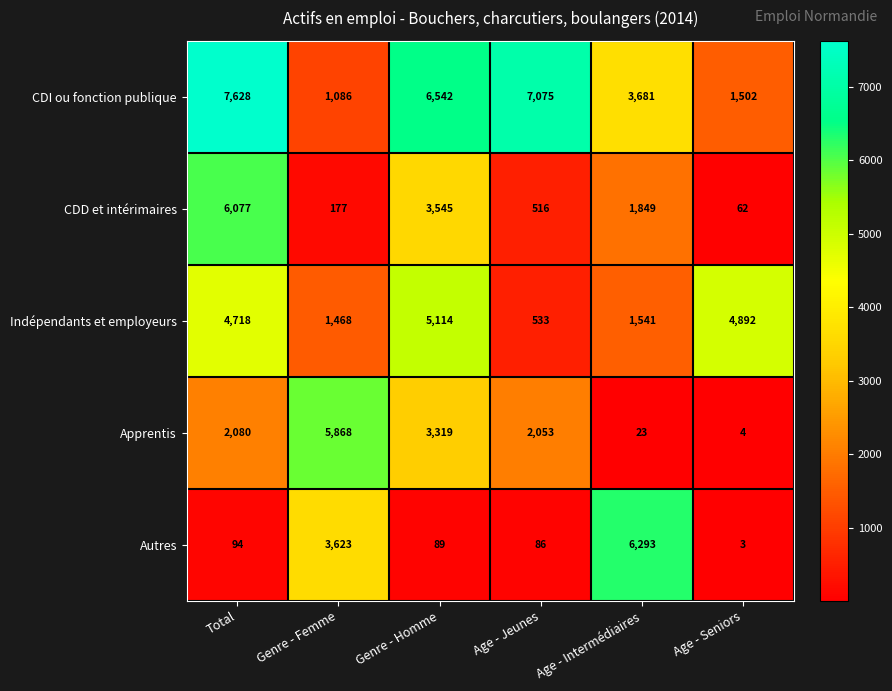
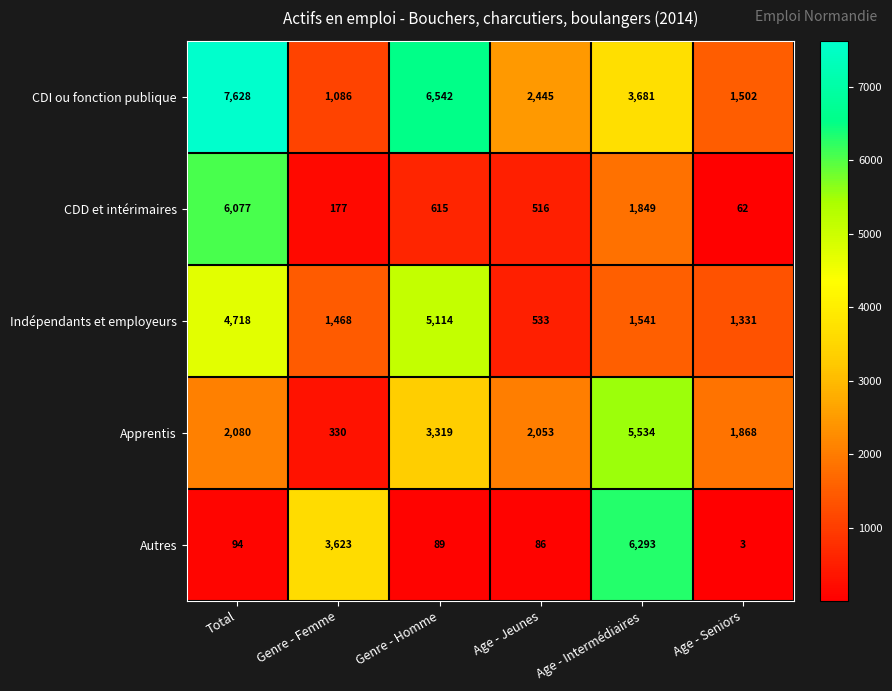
  {
    "CDI ou fonction publique": {
      "Total": "7,628",
      "Genre - Femme": "1,086",
      "Genre - Homme": "6,542",
-     "Age - Jeunes": "7,075",
+     "Age - Jeunes": "2,445",
      "Age - Intermédiaires": "3,681",
      "Age - Seniors": "1,502"
    },
    "CDD et intérimaires": {
      "Total": "6,077",
      "Genre - Femme": "177",
-     "Genre - Homme": "3,545",
+     "Genre - Homme": "615",
      "Age - Jeunes": "516",
      "Age - Intermédiaires": "1,849",
      "Age - Seniors": "62"
    },
    "Indépendants et employeurs": {
      "Total": "4,718",
      "Genre - Femme": "1,468",
      "Genre - Homme": "5,114",
      "Age - Jeunes": "533",
      "Age - Intermédiaires": "1,541",
-     "Age - Seniors": "4,892"
+     "Age - Seniors": "1,331"
    },
    "Apprentis": {
      "Total": "2,080",
-     "Genre - Femme": "5,868",
+     "Genre - Femme": "330",
      "Genre - Homme": "3,319",
      "Age - Jeunes": "2,053",
-     "Age - Intermédiaires": "23",
-     "Age - Seniors": "4"
+     "Age - Intermédiaires": "5,534",
+     "Age - Seniors": "1,868"
    },
    "Autres": {
      "Total": "94",
      "Genre - Femme": "3,623",
      "Genre - Homme": "89",
      "Age - Jeunes": "86",
      "Age - Intermédiaires": "6,293",
      "Age - Seniors": "3"
    }
  }
